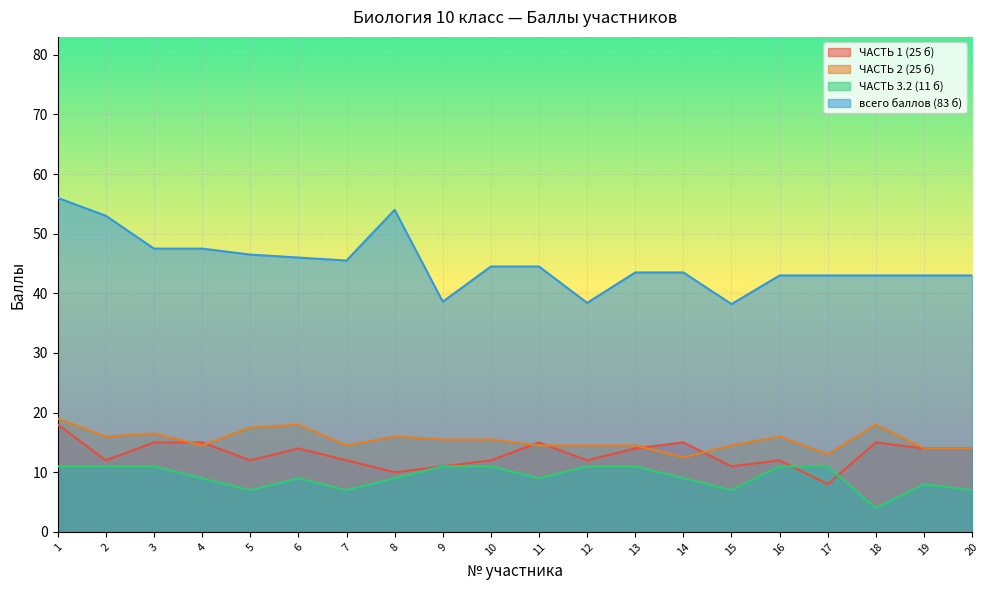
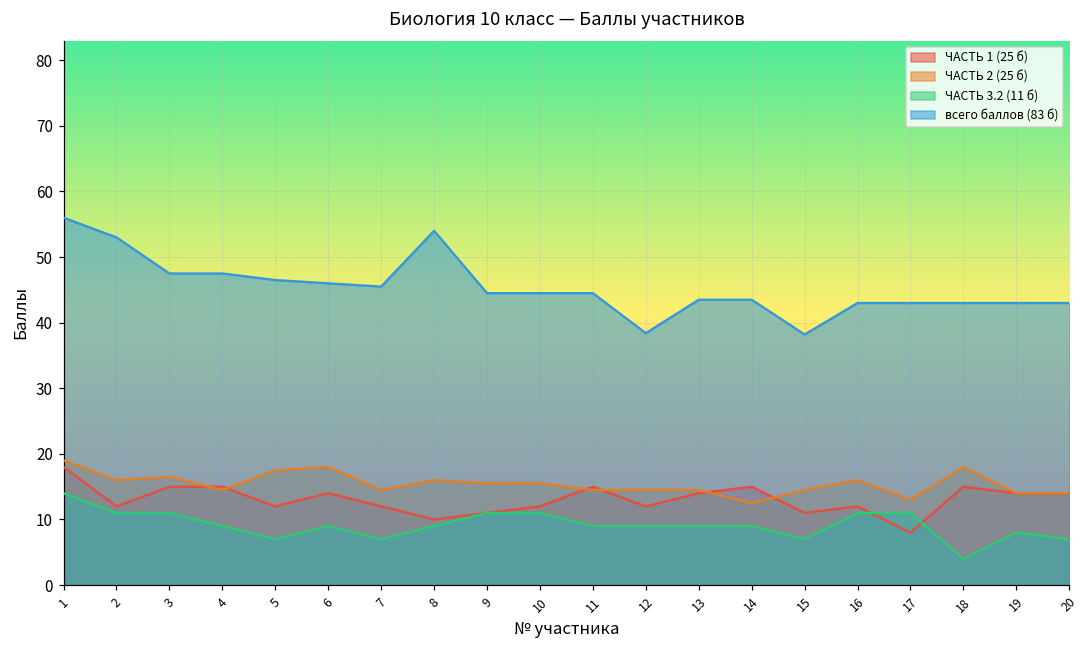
  {
    "ЧАСТЬ 3.2 (11 б)": {
-     "1": 11,
+     "1": 14,
      "2": 11,
      "3": 11,
      "4": 9,
      "5": 7,
      "6": 9,
      "7": 7,
      "8": 9,
      "10": 11,
      "11": 9,
-     "12": 11,
-     "13": 11,
+     "12": 9,
+     "13": 9,
      "14": 9,
      "15": 7,
      "16": 11,
      "17": 11,
      "18": 4,
      "19": 8,
      "20": 7
    },
    "всего баллов (83 б)": {
      "1": 56,
      "2": 53,
      "3": 48,
      "4": 48,
      "5": 47,
      "6": 46,
      "7": 46,
      "8": 54,
-     "9": 39,
+     "9": 45,
      "10": 45,
      "11": 45,
      "12": 38,
      "13": 44,
      "14": 44,
      "15": 38,
      "16": 43,
      "17": 43,
      "18": 43,
      "19": 43,
      "20": 43
    }
  }
